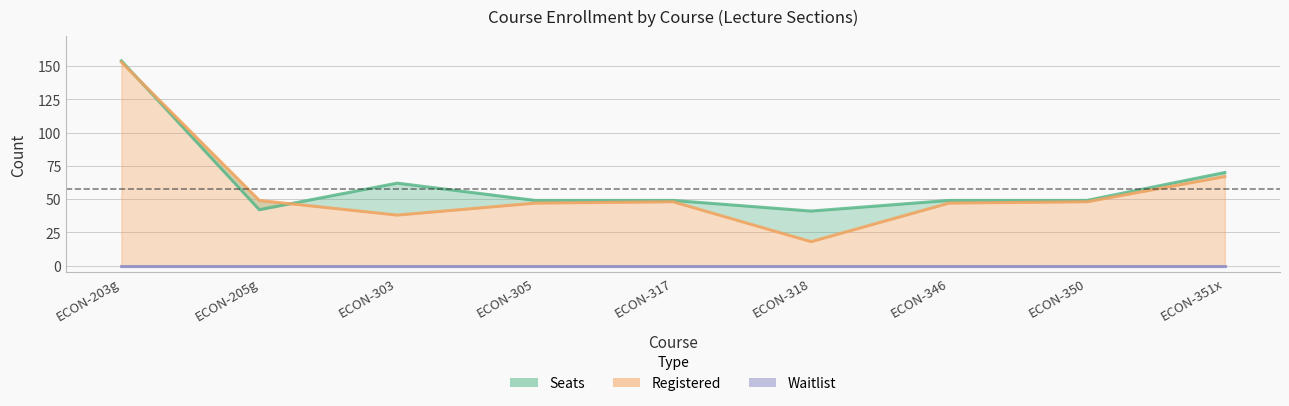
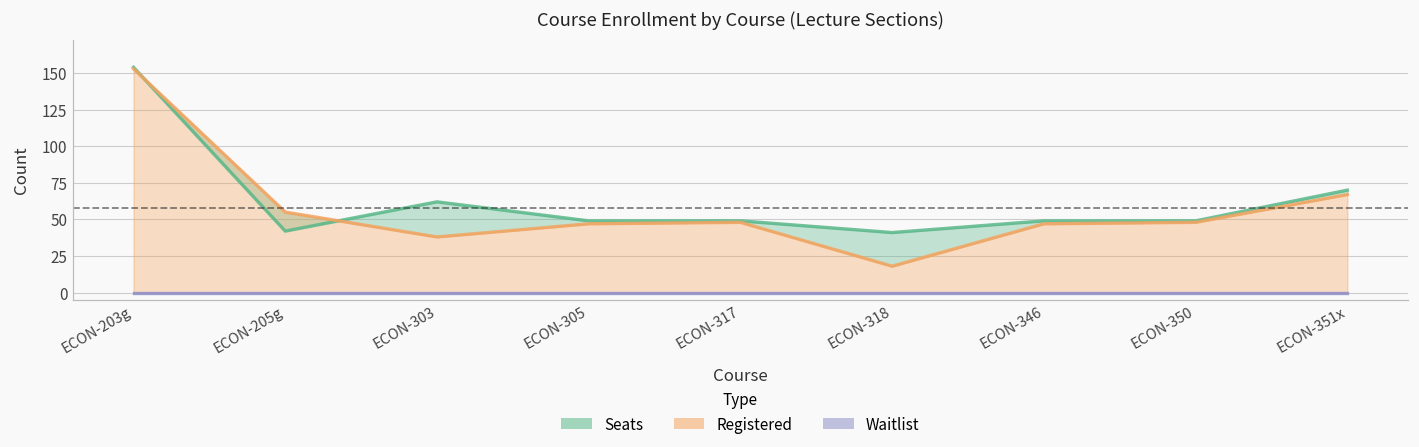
  {
    "Registered": {
-     "ECON-205g": 49,
+     "ECON-205g": 55,
      "ECON-303": 38,
      "ECON-305": 47,
      "ECON-318": 18,
      "ECON-346": 47,
      "ECON-351x": 67
    },
    "Waitlist": {
      "ECON-203g": 0,
      "ECON-205g": 0,
      "ECON-303": 0,
      "ECON-305": 0,
      "ECON-317": 0,
      "ECON-318": 0,
      "ECON-346": 0,
      "ECON-350": 0,
      "ECON-351x": 0
    }
  }
